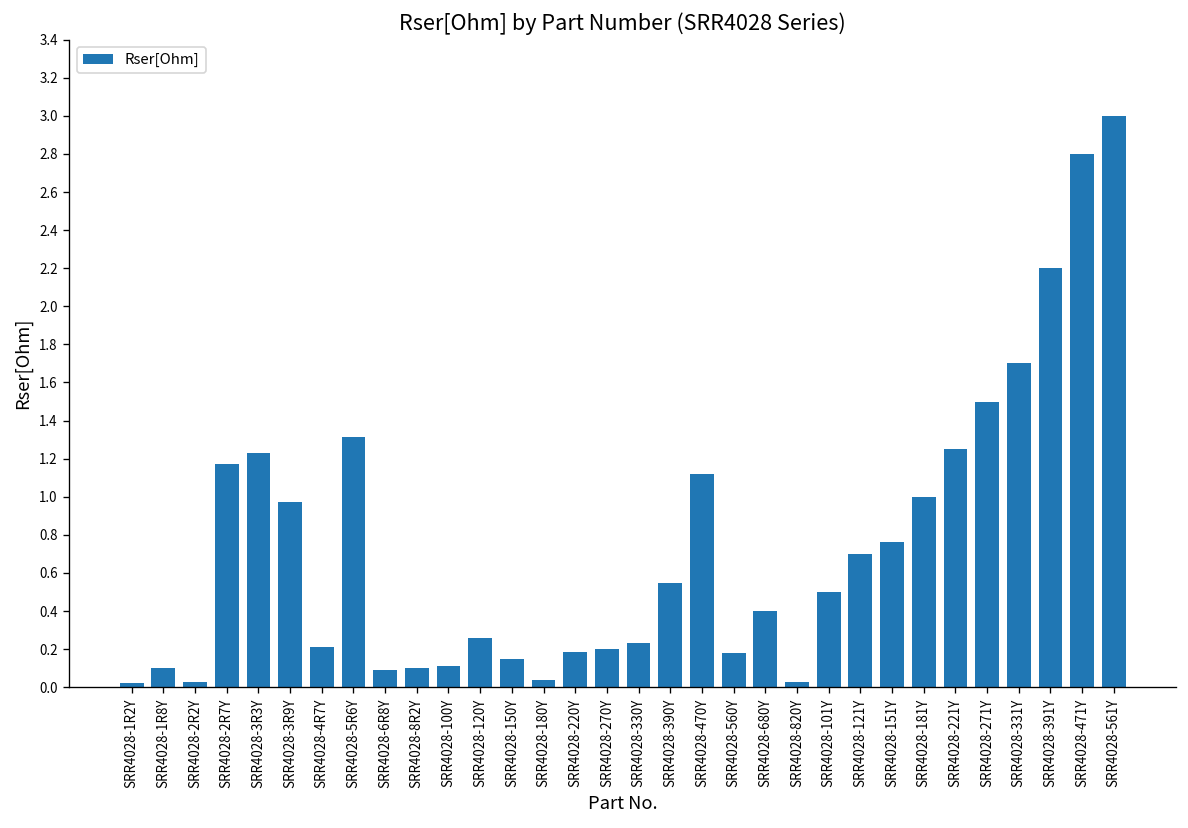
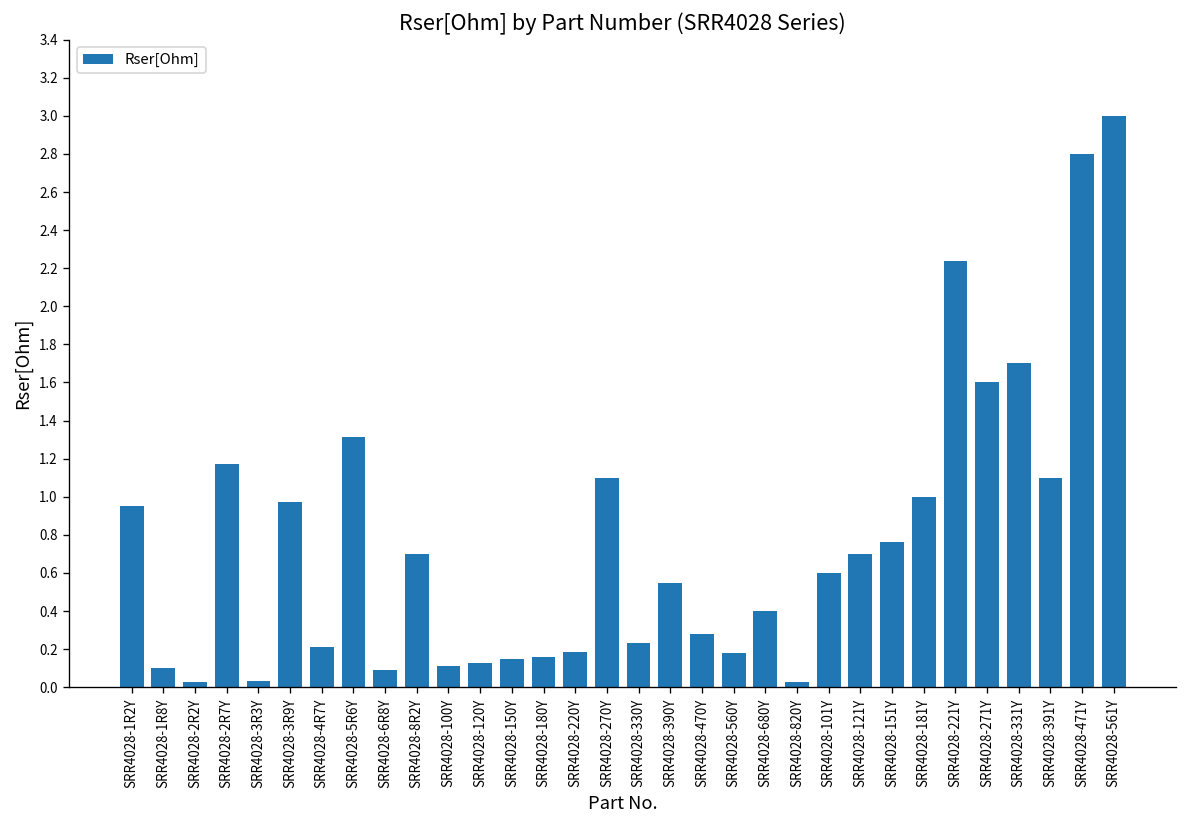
  {
-   "SRR4028-1R2Y": 0.02,
+   "SRR4028-1R2Y": 0.95,
    "SRR4028-1R8Y": 0.10,
    "SRR4028-2R2Y": 0.03,
    "SRR4028-2R7Y": 1.17,
-   "SRR4028-3R3Y": 1.23,
+   "SRR4028-3R3Y": 0.04,
    "SRR4028-3R9Y": 0.97,
    "SRR4028-4R7Y": 0.21,
    "SRR4028-5R6Y": 1.31,
    "SRR4028-6R8Y": 0.09,
-   "SRR4028-8R2Y": 0.1,
+   "SRR4028-8R2Y": 0.7,
    "SRR4028-100Y": 0.11,
-   "SRR4028-120Y": 0.26,
+   "SRR4028-120Y": 0.13,
    "SRR4028-150Y": 0.15,
-   "SRR4028-180Y": 0.04,
+   "SRR4028-180Y": 0.16,
    "SRR4028-220Y": 0.19,
-   "SRR4028-270Y": 0.2,
+   "SRR4028-270Y": 1.1,
    "SRR4028-330Y": 0.23,
    "SRR4028-390Y": 0.55,
-   "SRR4028-470Y": 1.12,
+   "SRR4028-470Y": 0.28,
    "SRR4028-560Y": 0.18,
    "SRR4028-680Y": 0.40,
    "SRR4028-820Y": 0.03,
-   "SRR4028-101Y": 0.5,
+   "SRR4028-101Y": 0.6,
    "SRR4028-121Y": 0.70,
    "SRR4028-151Y": 0.76,
    "SRR4028-181Y": 1.00,
-   "SRR4028-221Y": 1.25,
-   "SRR4028-271Y": 1.5,
+   "SRR4028-221Y": 2.24,
+   "SRR4028-271Y": 1.6,
    "SRR4028-331Y": 1.70,
-   "SRR4028-391Y": 2.2,
+   "SRR4028-391Y": 1.1,
    "SRR4028-471Y": 2.80,
    "SRR4028-561Y": 3.00
  }
